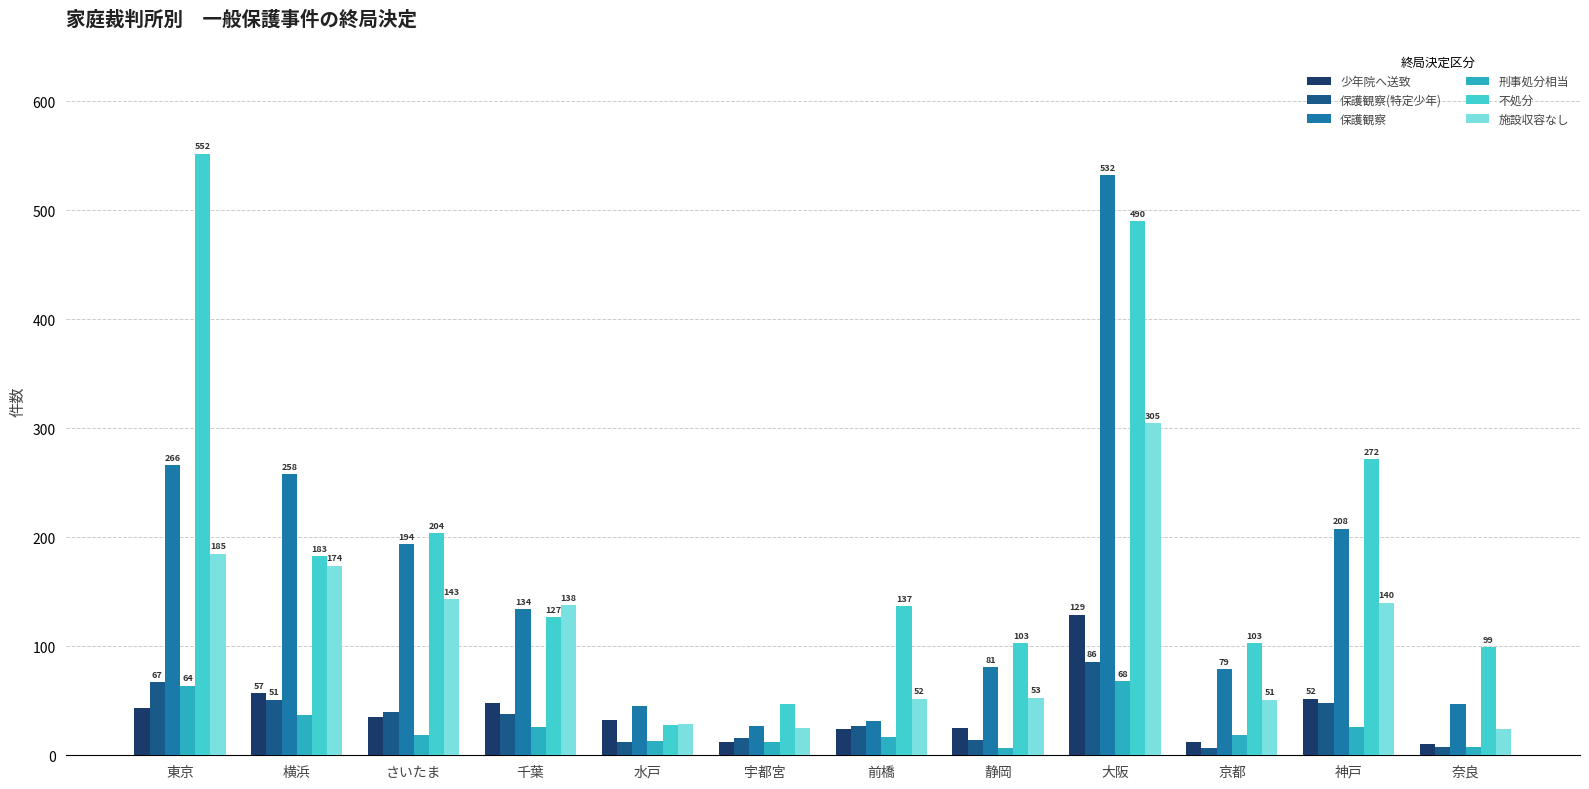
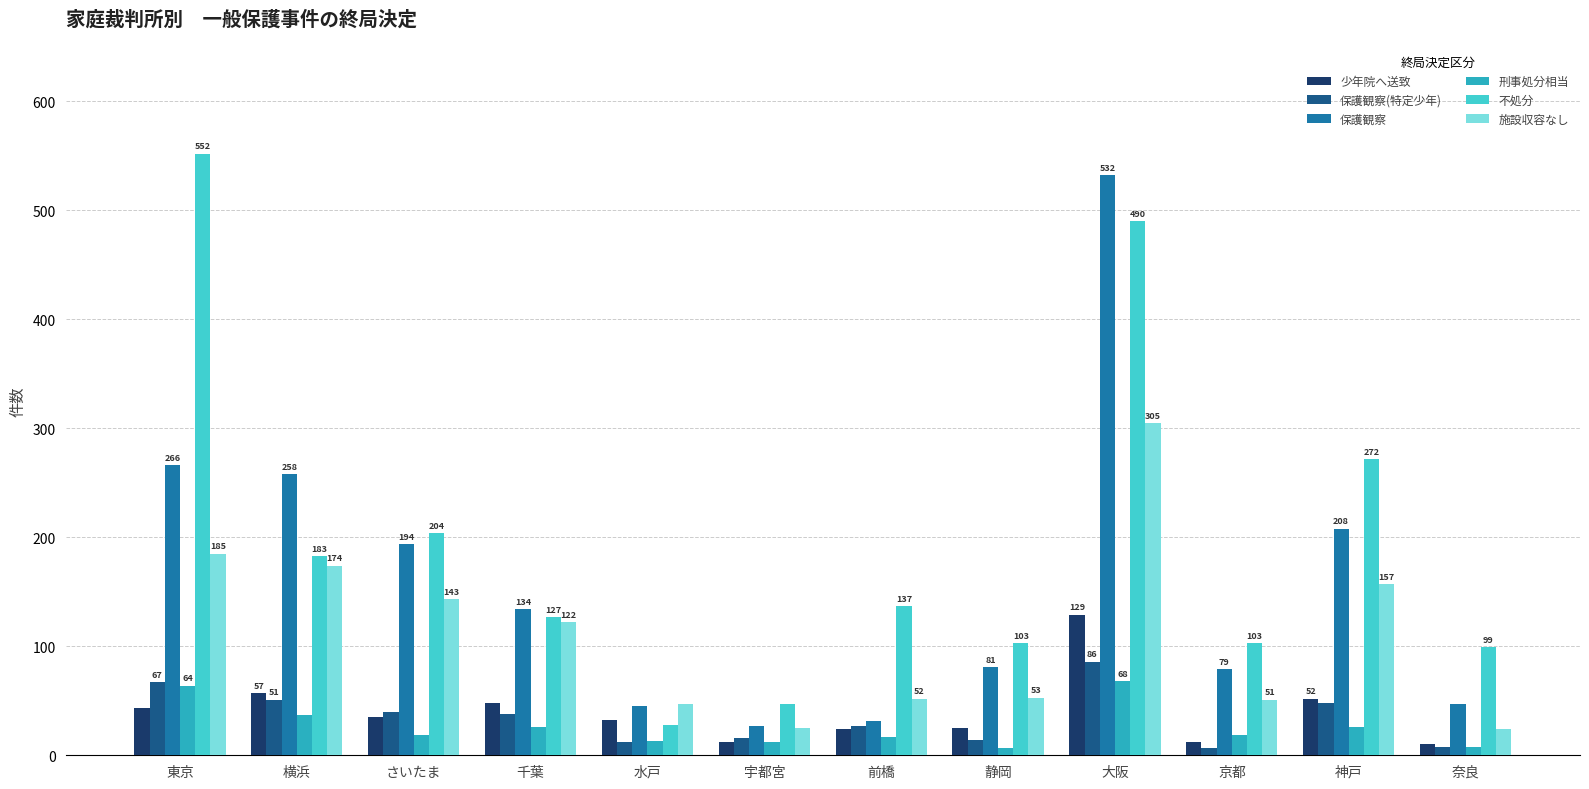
  {
    "施設収容なし": {
      "東京": 185,
      "横浜": 174,
      "さいたま": 143,
-     "千葉": 138,
-     "水戸": 29,
+     "千葉": 122,
+     "水戸": 47,
      "前橋": 52,
      "静岡": 53,
      "大阪": 305,
      "京都": 51,
-     "神戸": 140
+     "神戸": 157
    }
  }
